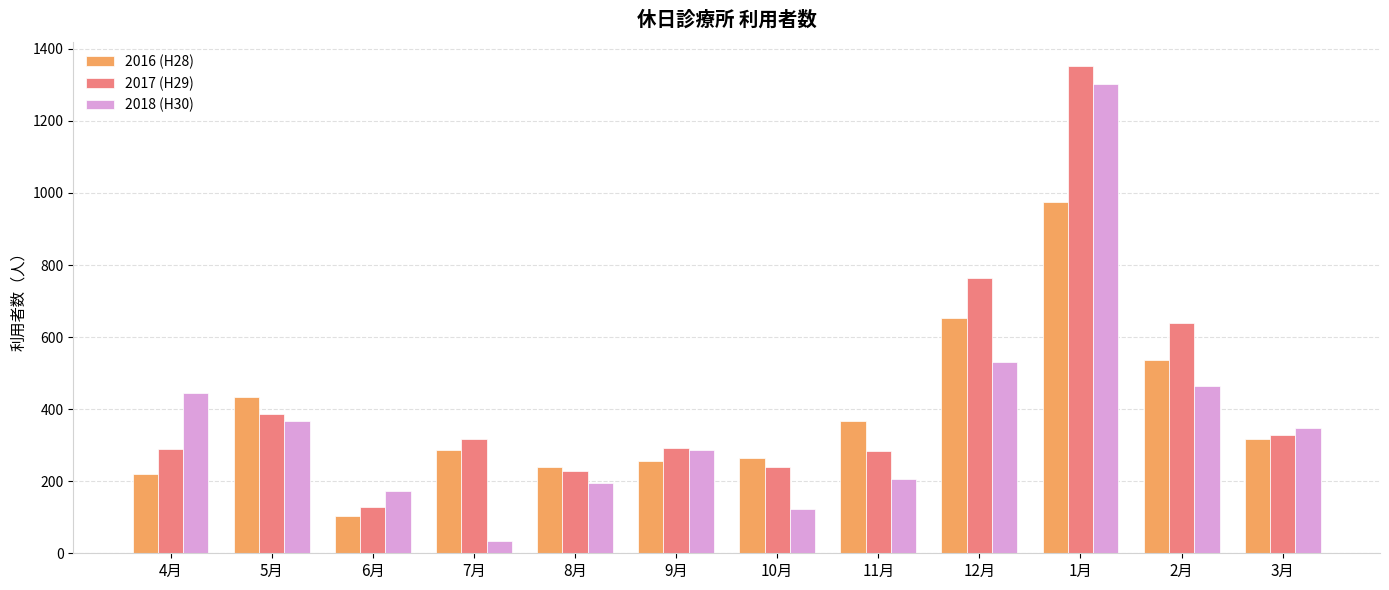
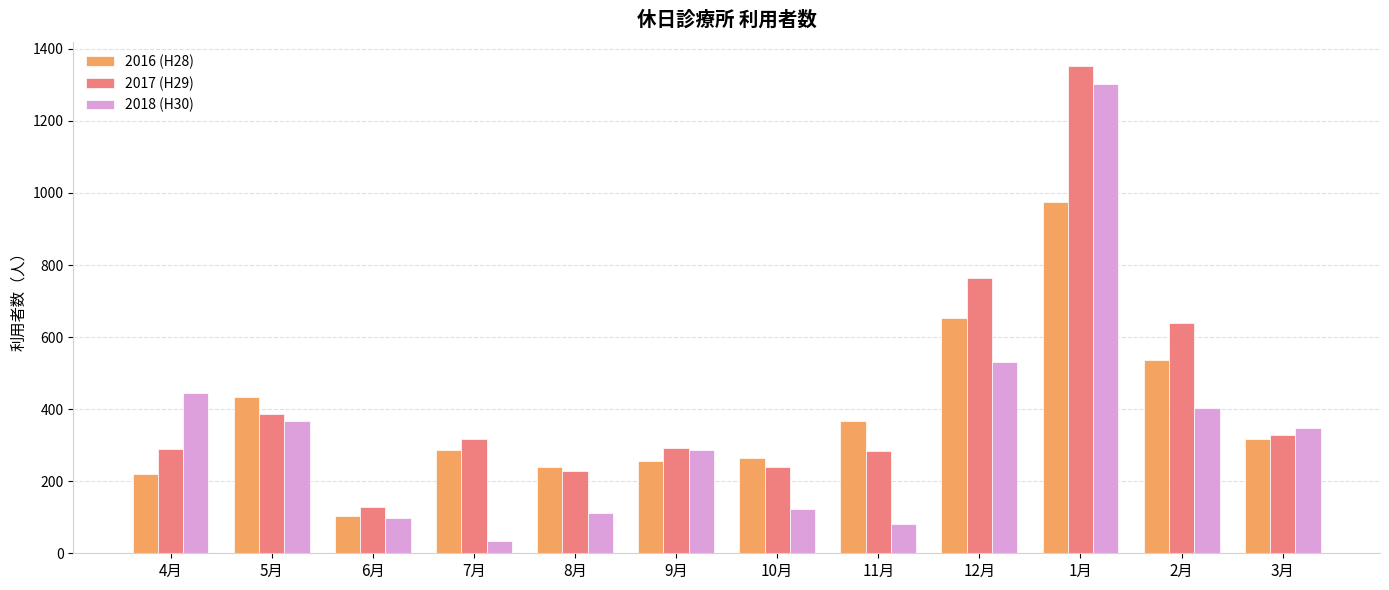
  {
    "2018 (H30)": {
      "4月": 450,
      "5月": 370,
-     "6月": 170,
+     "6月": 100,
      "7月": 40,
-     "8月": 200,
+     "8月": 110,
      "9月": 290,
      "10月": 120,
-     "11月": 210,
+     "11月": 80,
      "12月": 530,
      "1月": 1300,
-     "2月": 470,
+     "2月": 400,
      "3月": 350
    }
  }
